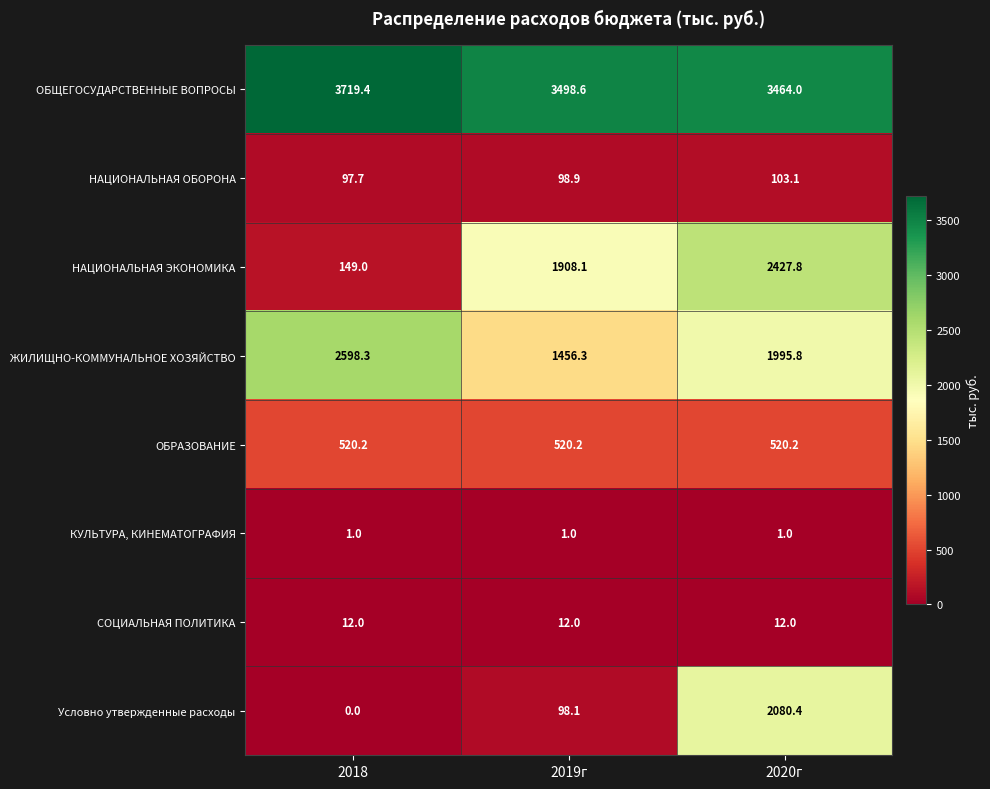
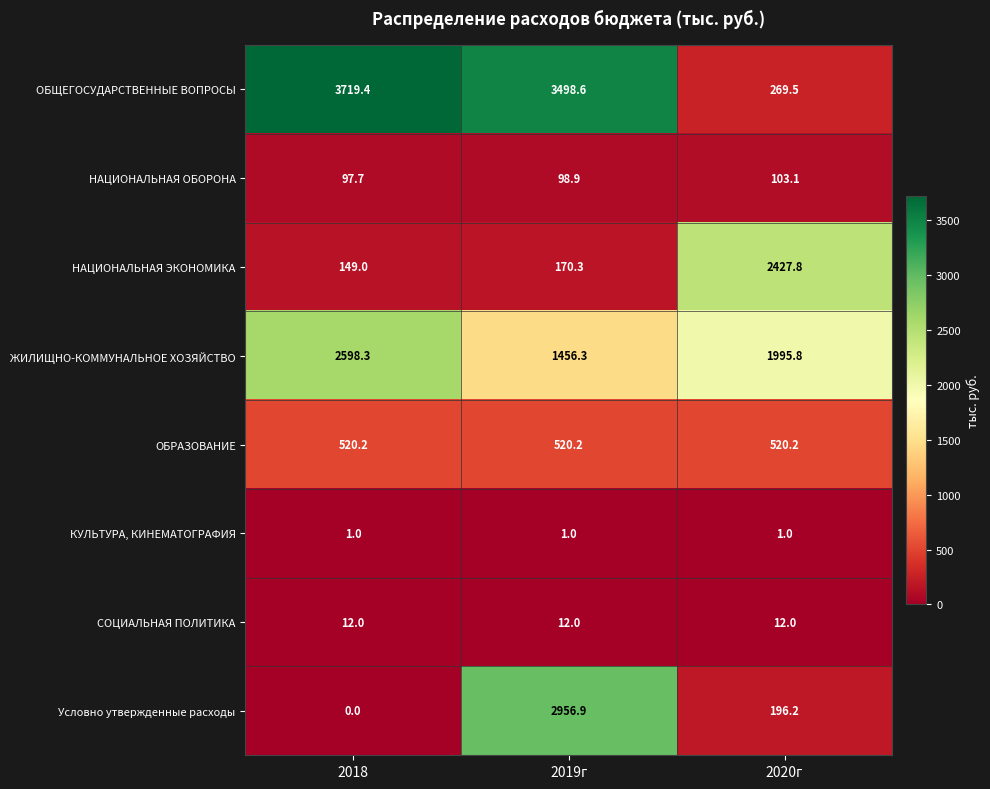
  {
    "ОБЩЕГОСУДАРСТВЕННЫЕ ВОПРОСЫ": {
      "2018": 3719.4,
      "2019г": 3498.6,
-     "2020г": 3464.0
+     "2020г": 269.5
    },
    "НАЦИОНАЛЬНАЯ ОБОРОНА": {
      "2018": 97.7,
      "2019г": 98.9,
      "2020г": 103.1
    },
    "НАЦИОНАЛЬНАЯ ЭКОНОМИКА": {
      "2018": 149.0,
-     "2019г": 1908.1,
+     "2019г": 170.3,
      "2020г": 2427.8
    },
    "ЖИЛИЩНО-КОММУНАЛЬНОЕ ХОЗЯЙСТВО": {
      "2018": 2598.3,
      "2019г": 1456.3,
      "2020г": 1995.8
    },
    "ОБРАЗОВАНИЕ": {
      "2018": 520.2,
      "2019г": 520.2,
      "2020г": 520.2
    },
    "КУЛЬТУРА, КИНЕМАТОГРАФИЯ": {
      "2018": 1.0,
      "2019г": 1.0,
      "2020г": 1.0
    },
    "СОЦИАЛЬНАЯ ПОЛИТИКА": {
      "2018": 12.0,
      "2019г": 12.0,
      "2020г": 12.0
    },
    "Условно утвержденные расходы": {
      "2018": 0.0,
-     "2019г": 98.1,
-     "2020г": 2080.4
+     "2019г": 2956.9,
+     "2020г": 196.2
    }
  }
